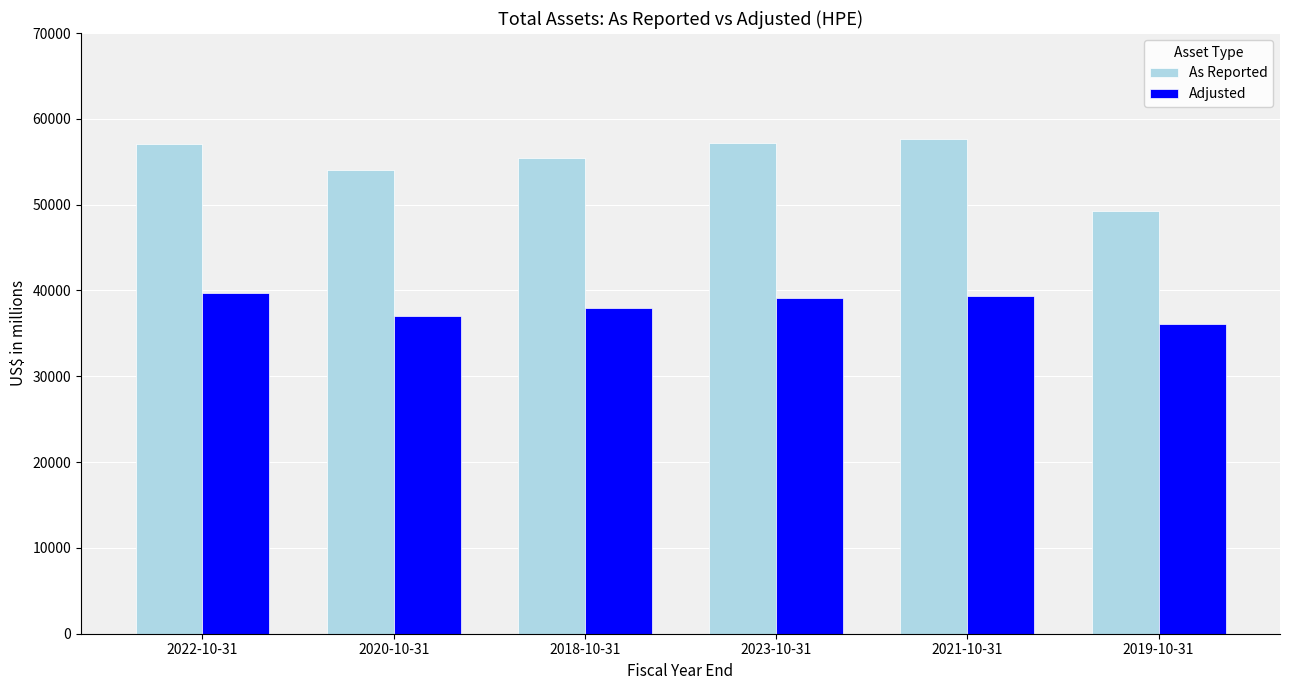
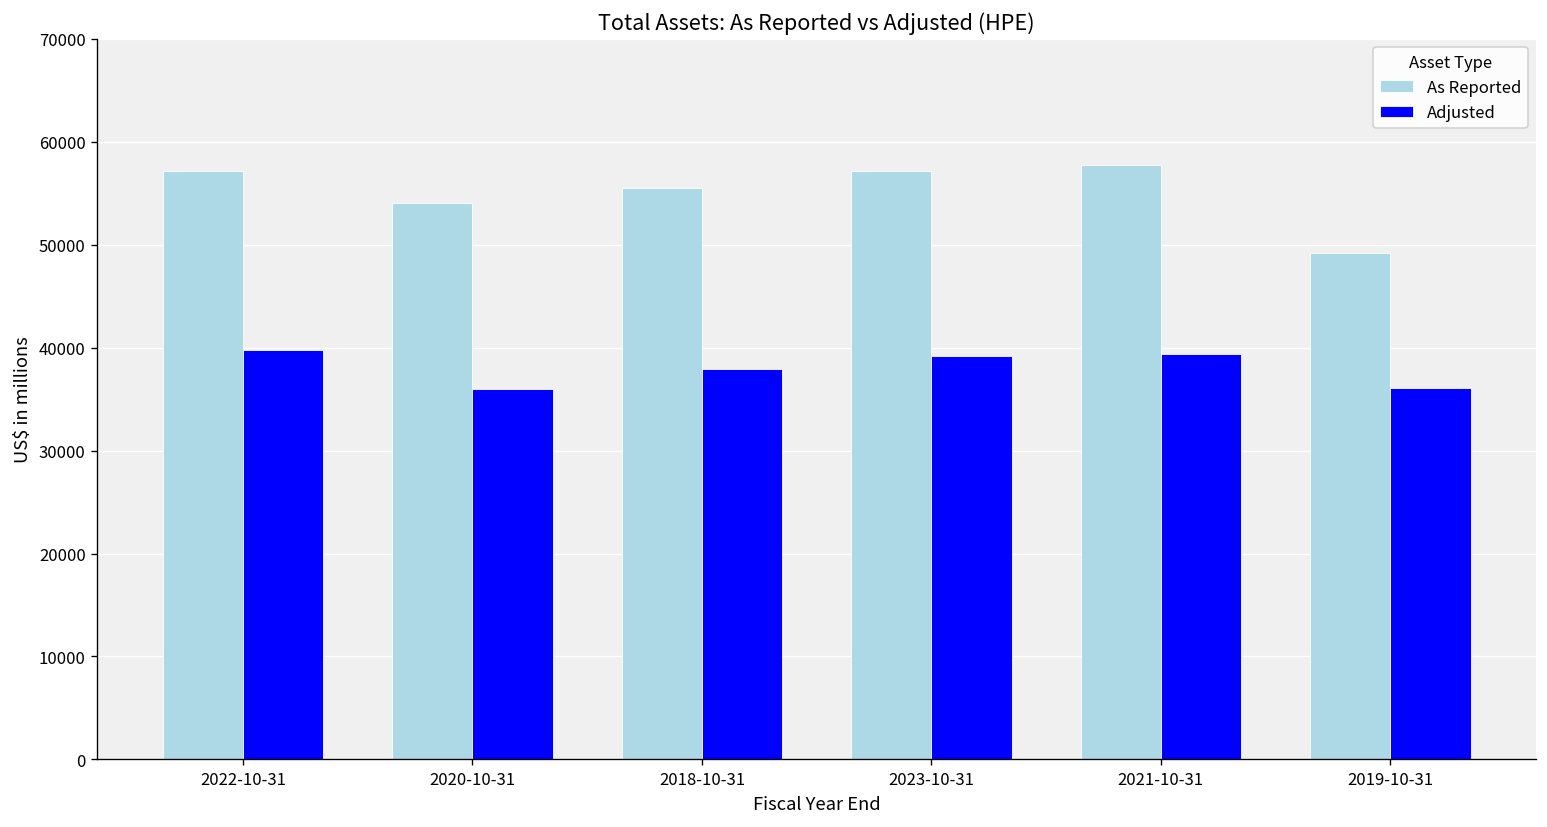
  {
    "As Reported": {
      "2022-10-31": 57000,
      "2020-10-31": 54000,
      "2018-10-31": 55000,
      "2023-10-31": 57000,
      "2021-10-31": 58000,
      "2019-10-31": 49000
    },
    "Adjusted": {
      "2022-10-31": 40000,
-     "2020-10-31": 37000,
+     "2020-10-31": 36000,
      "2018-10-31": 38000,
      "2023-10-31": 39000,
      "2021-10-31": 39000,
      "2019-10-31": 36000
    }
  }
